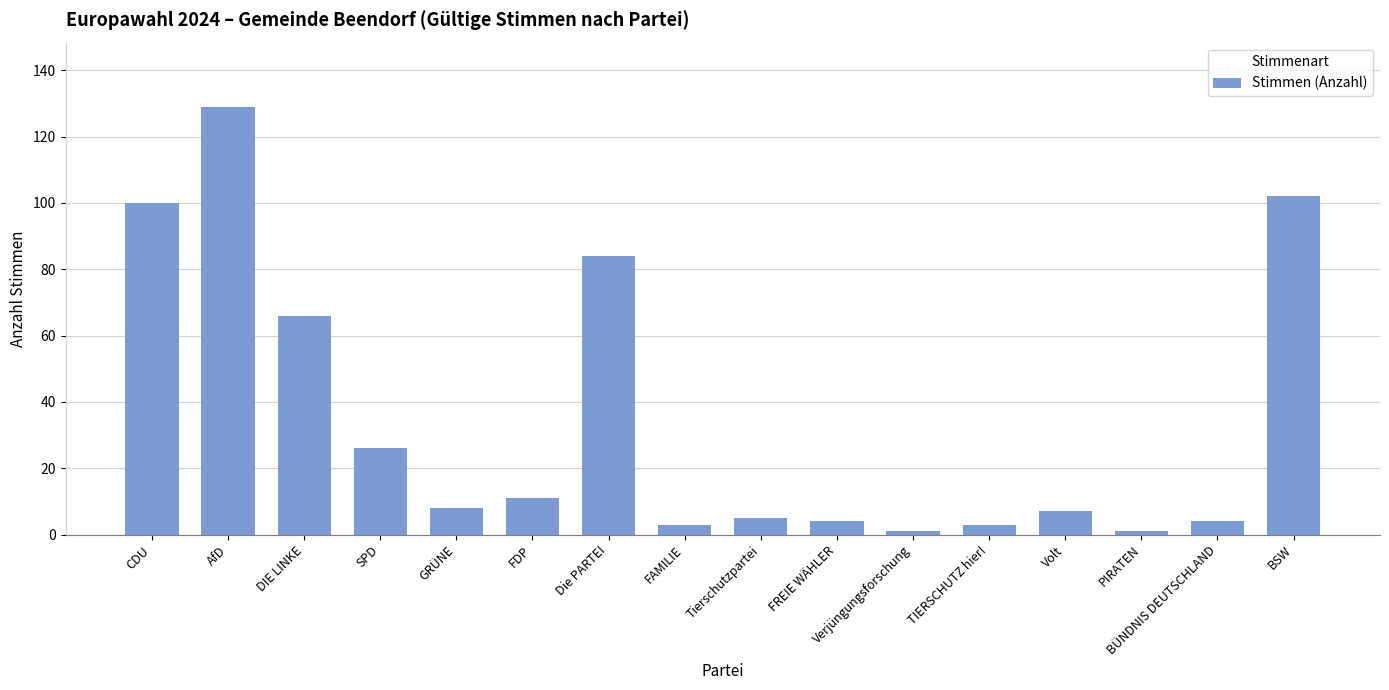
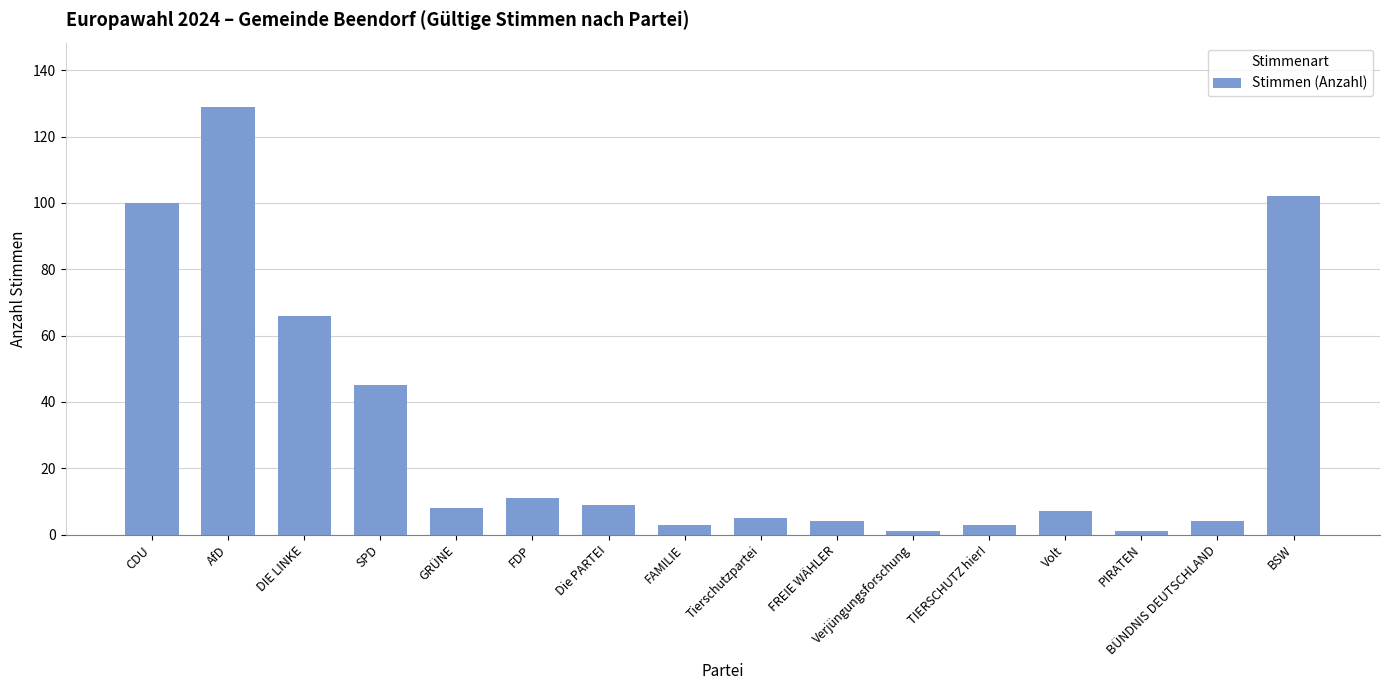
  {
    "CDU": 100,
    "AfD": 129,
    "DIE LINKE": 66,
-   "SPD": 26,
+   "SPD": 45,
    "GRÜNE": 8,
    "FDP": 11,
-   "Die PARTEI": 84,
+   "Die PARTEI": 9,
    "FAMILIE": 3,
    "Tierschutzpartei": 5,
    "FREIE WÄHLER": 4,
    "Verjüngungsforschung": 1,
    "TIERSCHUTZ hier!": 3,
    "Volt": 7,
    "PIRATEN": 1,
    "BÜNDNIS DEUTSCHLAND": 4,
    "BSW": 102
  }
